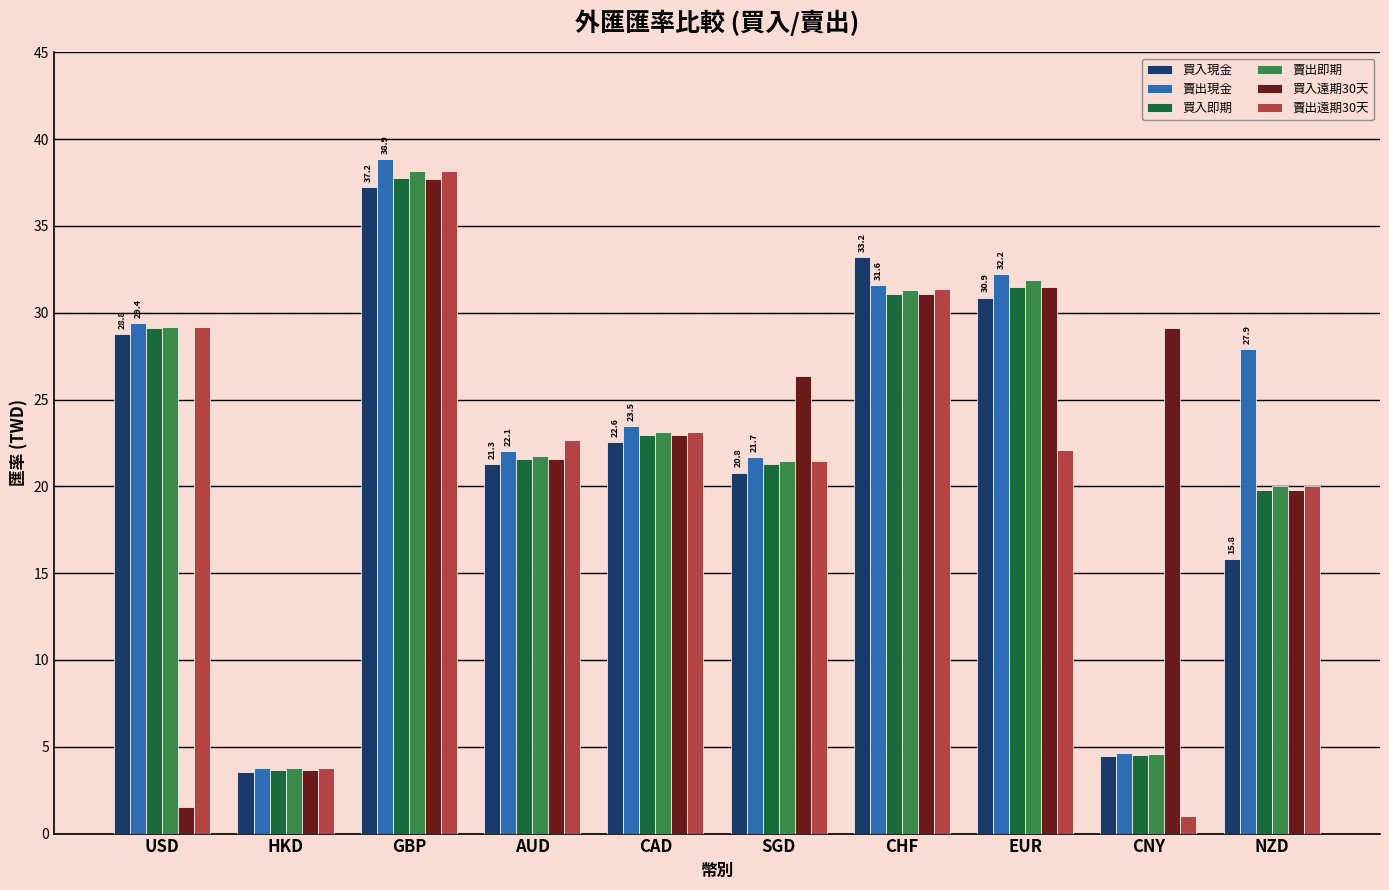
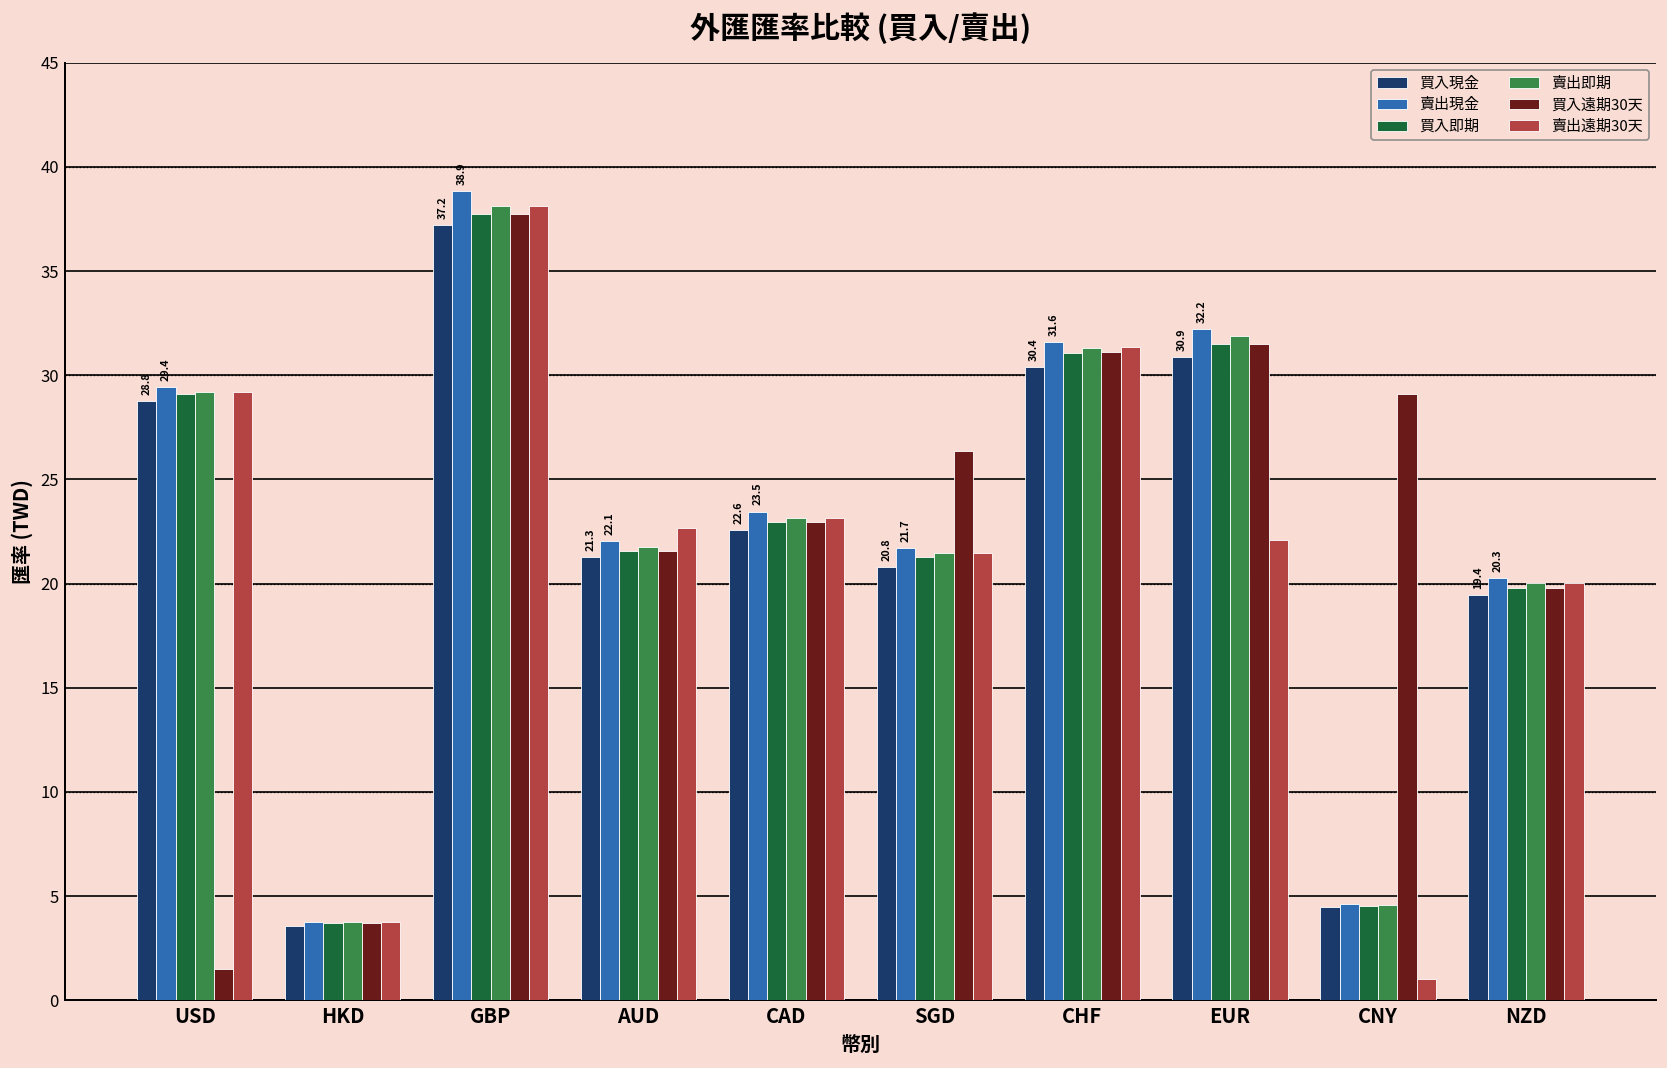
  {
    "買入現金": {
      "USD": 28.8,
      "GBP": 37.2,
      "AUD": 21.3,
      "CAD": 22.6,
      "SGD": 20.8,
-     "CHF": 33.2,
+     "CHF": 30.4,
      "EUR": 30.9,
-     "NZD": 15.8
+     "NZD": 19.4
    },
    "賣出現金": {
      "USD": 29.4,
      "GBP": 38.9,
      "AUD": 22.1,
      "CAD": 23.5,
      "SGD": 21.7,
      "CHF": 31.6,
      "EUR": 32.2,
-     "NZD": 27.9
+     "NZD": 20.3
    },
    "買入遠期30天": {
      "USD": 1.5,
      "HKD": 3.7,
      "GBP": 37.7,
      "AUD": 21.6,
      "CAD": 22.9,
      "SGD": 26.4,
      "CHF": 31.1,
      "EUR": 31.5,
      "CNY": 29.1,
      "NZD": 19.8
    },
    "賣出遠期30天": {
      "USD": 29.2,
      "HKD": 3.8,
      "GBP": 38.1,
      "AUD": 22.7,
      "CAD": 23.2,
      "SGD": 21.5,
      "CHF": 31.4,
      "EUR": 22.1,
      "CNY": 1.0,
      "NZD": 20.0
    }
  }
